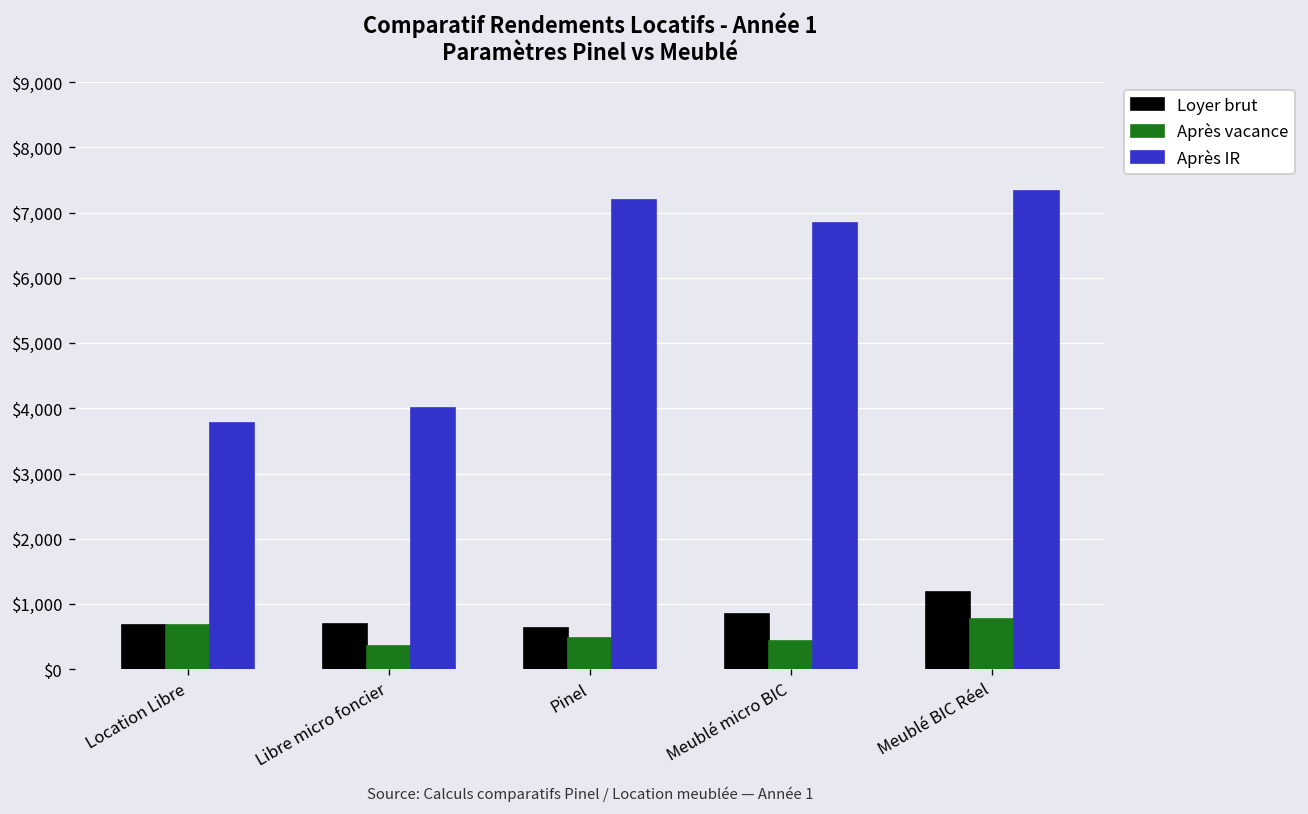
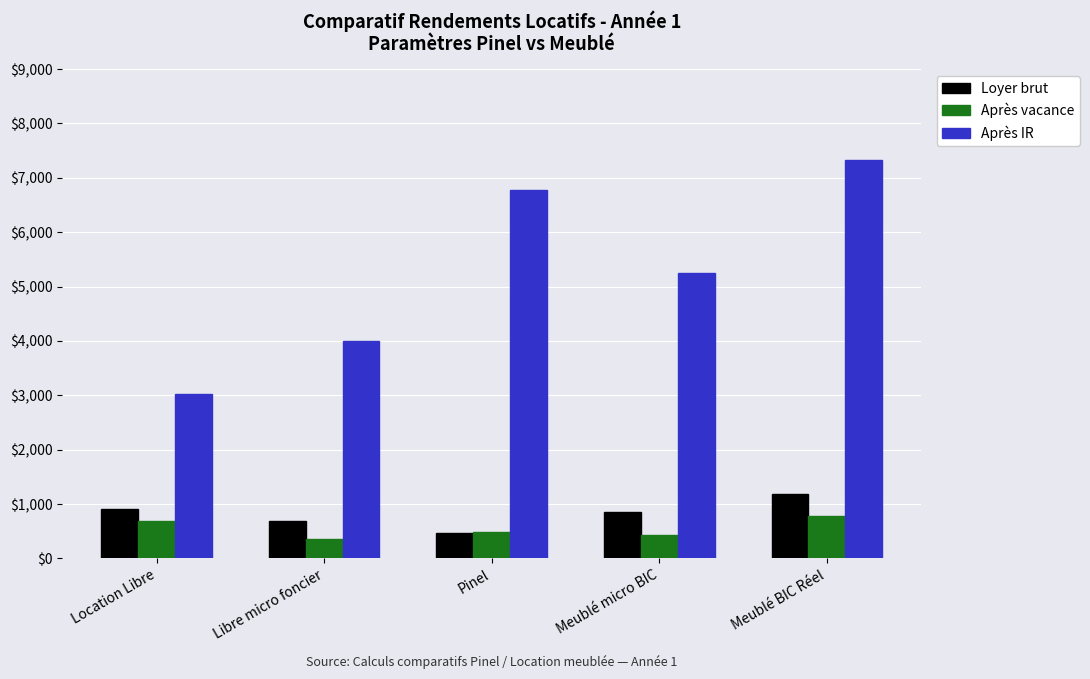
  {
    "Loyer brut": {
-     "Location Libre": "$700",
+     "Location Libre": "$900",
      "Libre micro foncier": "$700",
-     "Pinel": "$600",
+     "Pinel": "$500",
      "Meublé micro BIC": "$900",
      "Meublé BIC Réel": "$1,200"
    },
    "Après vacance": {
      "Location Libre": "$700",
      "Libre micro foncier": "$400",
      "Pinel": "$500",
      "Meublé micro BIC": "$400",
      "Meublé BIC Réel": "$800"
    },
    "Après IR": {
-     "Location Libre": "$3,800",
+     "Location Libre": "$3,000",
      "Libre micro foncier": "$4,000",
-     "Pinel": "$7,200",
-     "Meublé micro BIC": "$6,800",
+     "Pinel": "$6,800",
+     "Meublé micro BIC": "$5,200",
      "Meublé BIC Réel": "$7,300"
    }
  }
